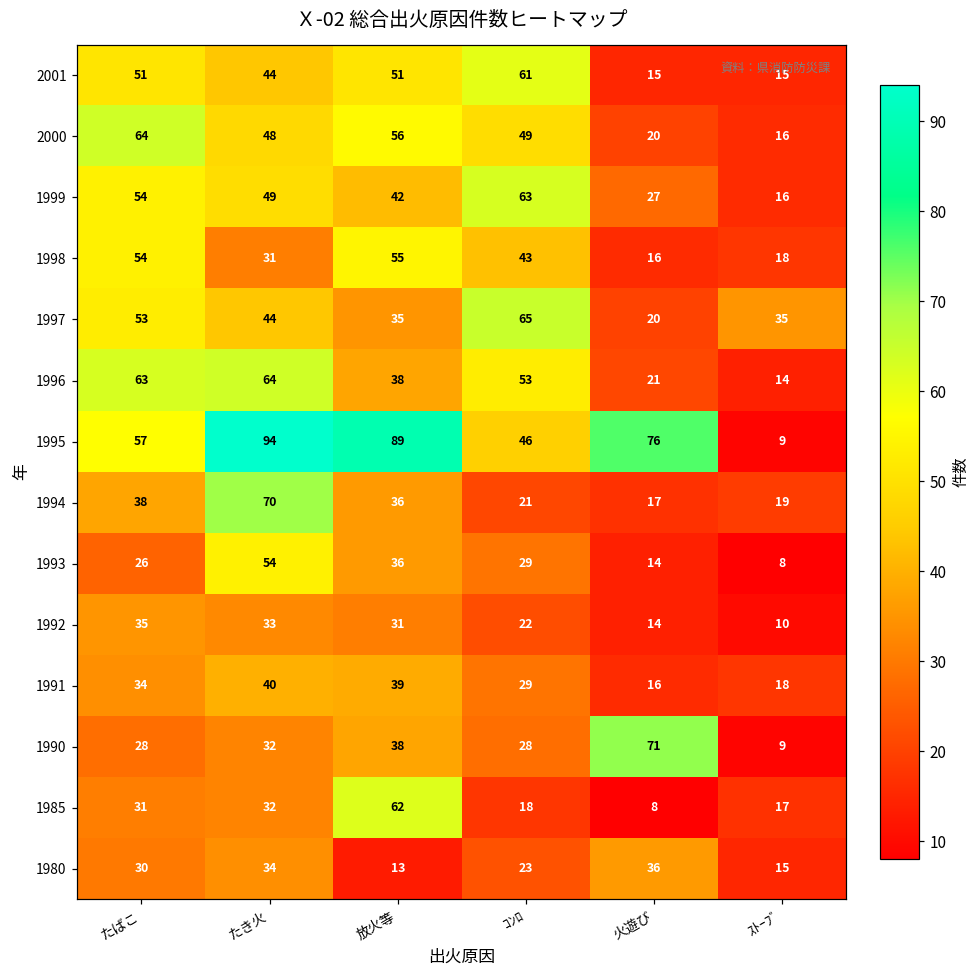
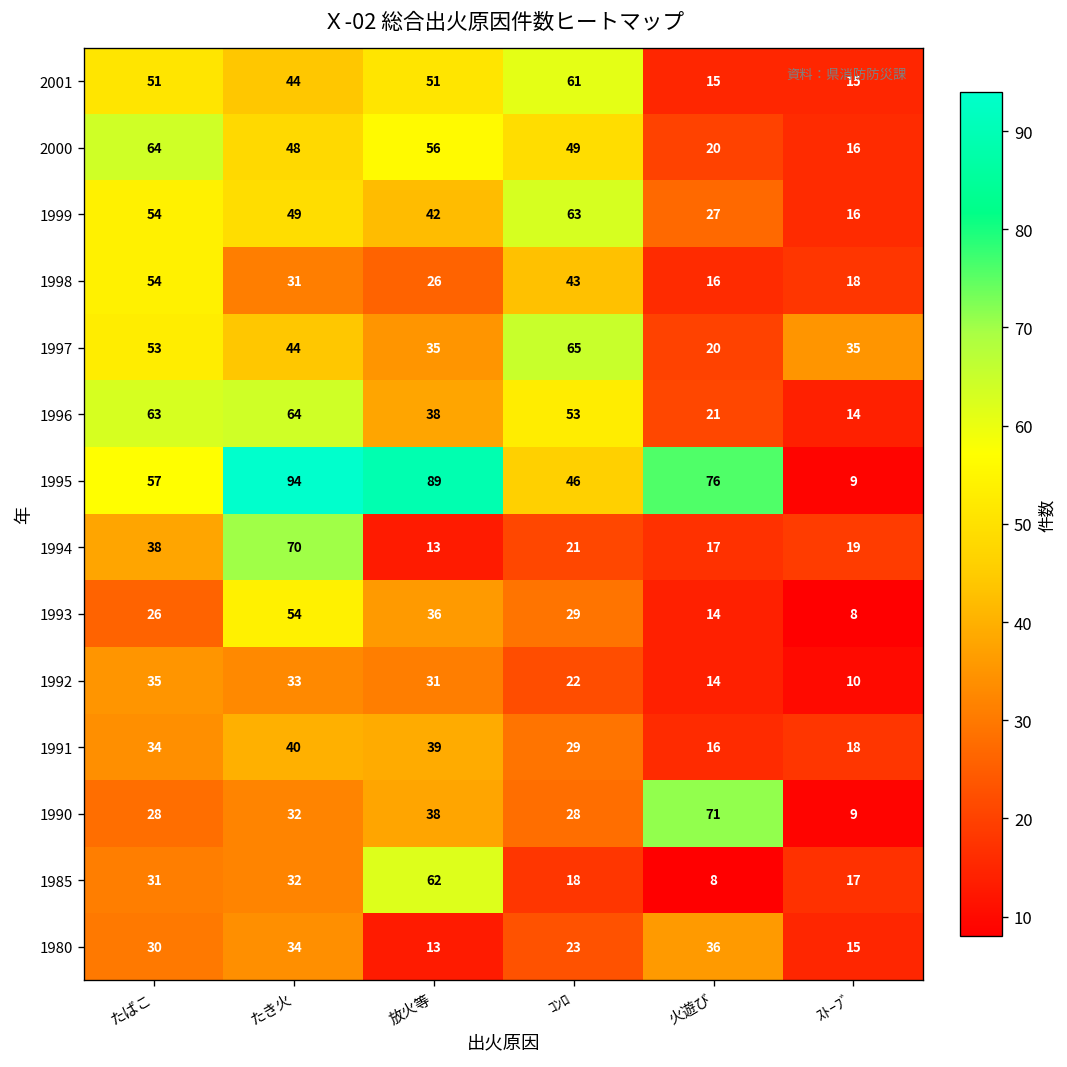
  {
    "2001": {
      "たばこ": 51,
      "たき火": 44,
      "放火等": 51,
      "ｺﾝﾛ": 61,
      "火遊び": 15
    },
    "2000": {
      "たばこ": 64,
      "たき火": 48,
      "放火等": 56,
      "ｺﾝﾛ": 49,
      "火遊び": 20,
      "ｽﾄｰﾌﾞ": 16
    },
    "1999": {
      "たばこ": 54,
      "たき火": 49,
      "放火等": 42,
      "ｺﾝﾛ": 63,
      "火遊び": 27,
      "ｽﾄｰﾌﾞ": 16
    },
    "1998": {
      "たばこ": 54,
      "たき火": 31,
-     "放火等": 55,
+     "放火等": 26,
      "ｺﾝﾛ": 43,
      "火遊び": 16,
      "ｽﾄｰﾌﾞ": 18
    },
    "1997": {
      "たばこ": 53,
      "たき火": 44,
      "放火等": 35,
      "ｺﾝﾛ": 65,
      "火遊び": 20,
      "ｽﾄｰﾌﾞ": 35
    },
    "1996": {
      "たばこ": 63,
      "たき火": 64,
      "放火等": 38,
      "ｺﾝﾛ": 53,
      "火遊び": 21,
      "ｽﾄｰﾌﾞ": 14
    },
    "1995": {
      "たばこ": 57,
      "たき火": 94,
      "放火等": 89,
      "ｺﾝﾛ": 46,
      "火遊び": 76,
      "ｽﾄｰﾌﾞ": 9
    },
    "1994": {
      "たばこ": 38,
      "たき火": 70,
-     "放火等": 36,
+     "放火等": 13,
      "ｺﾝﾛ": 21,
      "火遊び": 17,
      "ｽﾄｰﾌﾞ": 19
    },
    "1993": {
      "たばこ": 26,
      "たき火": 54,
      "放火等": 36,
      "ｺﾝﾛ": 29,
      "火遊び": 14,
      "ｽﾄｰﾌﾞ": 8
    },
    "1992": {
      "たばこ": 35,
      "たき火": 33,
      "放火等": 31,
      "ｺﾝﾛ": 22,
      "火遊び": 14,
      "ｽﾄｰﾌﾞ": 10
    },
    "1991": {
      "たばこ": 34,
      "たき火": 40,
      "放火等": 39,
      "ｺﾝﾛ": 29,
      "火遊び": 16,
      "ｽﾄｰﾌﾞ": 18
    },
    "1990": {
      "たばこ": 28,
      "たき火": 32,
      "放火等": 38,
      "ｺﾝﾛ": 28,
      "火遊び": 71,
      "ｽﾄｰﾌﾞ": 9
    },
    "1985": {
      "たばこ": 31,
      "たき火": 32,
      "放火等": 62,
      "ｺﾝﾛ": 18,
      "火遊び": 8,
      "ｽﾄｰﾌﾞ": 17
    },
    "1980": {
      "たばこ": 30,
      "たき火": 34,
      "放火等": 13,
      "ｺﾝﾛ": 23,
      "火遊び": 36,
      "ｽﾄｰﾌﾞ": 15
    }
  }
